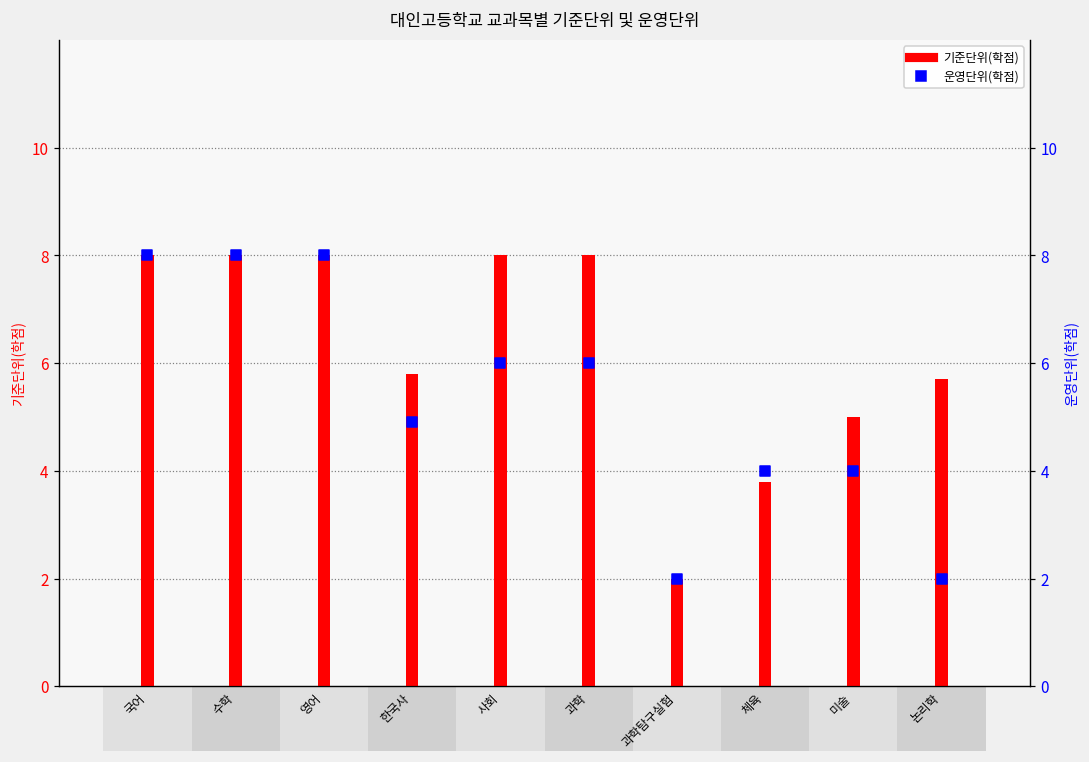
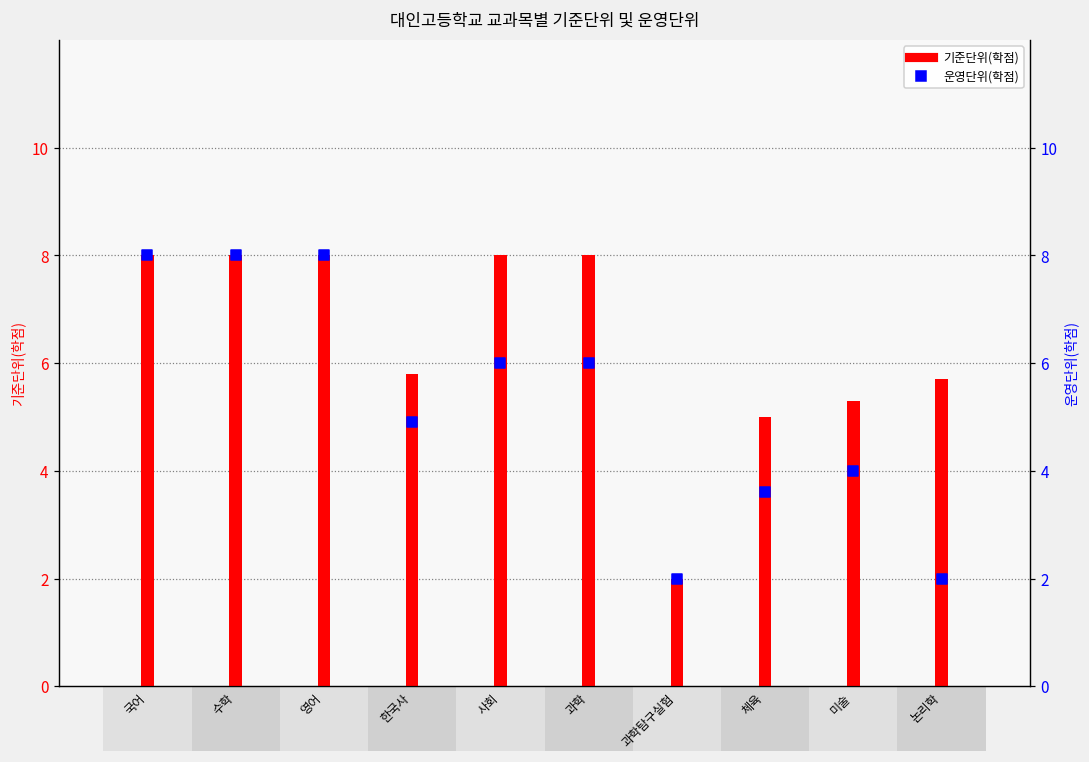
  {
    "기준단위(학점)": {
      "국어": 8.0,
      "수학": 8.0,
      "영어": 8.0,
      "한국사": 5.8,
      "사회": 8.0,
      "과학": 8.0,
      "과학탐구실험": 2.0,
-     "체육": 3.8,
-     "미술": 5.0,
+     "체육": 5.0,
+     "미술": 5.3,
      "논리학": 5.7
    },
    "운영단위(학점)": {
-     "체육": 4.0
+     "체육": 3.6
    }
  }
